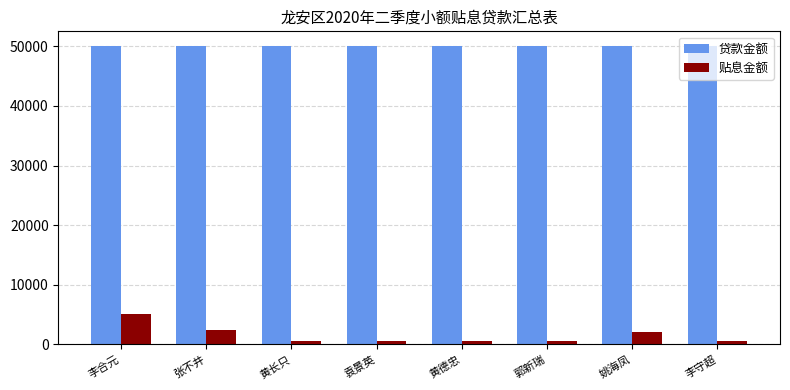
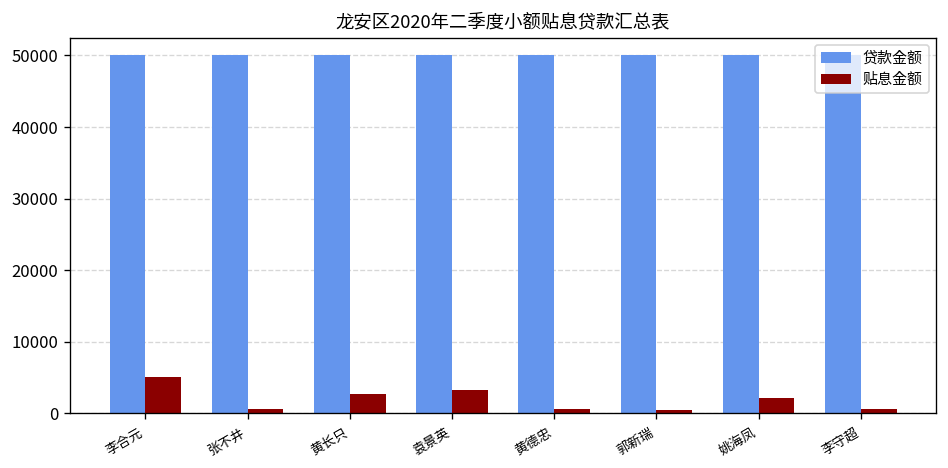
  {
    "贷款金额": {
      "李合元": 50000,
      "张不井": 50000,
      "黄长只": 50000,
      "袁景英": 50000,
      "黄德忠": 50000,
      "郭新瑞": 50000,
      "姚海凤": 50000
    },
    "贴息金额": {
      "李合元": 5000,
-     "张不井": 2000,
-     "黄长只": 1000,
-     "袁景英": 1000,
+     "张不井": 1000,
+     "黄长只": 3000,
+     "袁景英": 3000,
      "黄德忠": 1000,
      "郭新瑞": 1000,
      "姚海凤": 2000,
      "李守超": 1000
    }
  }
